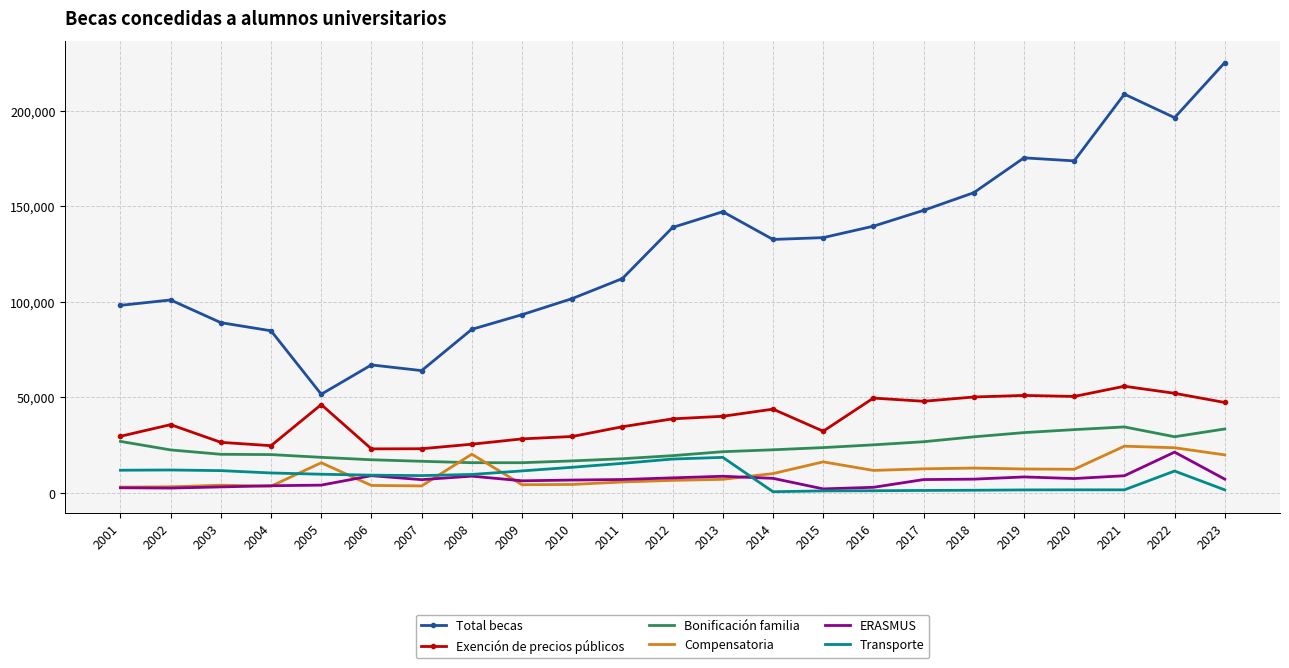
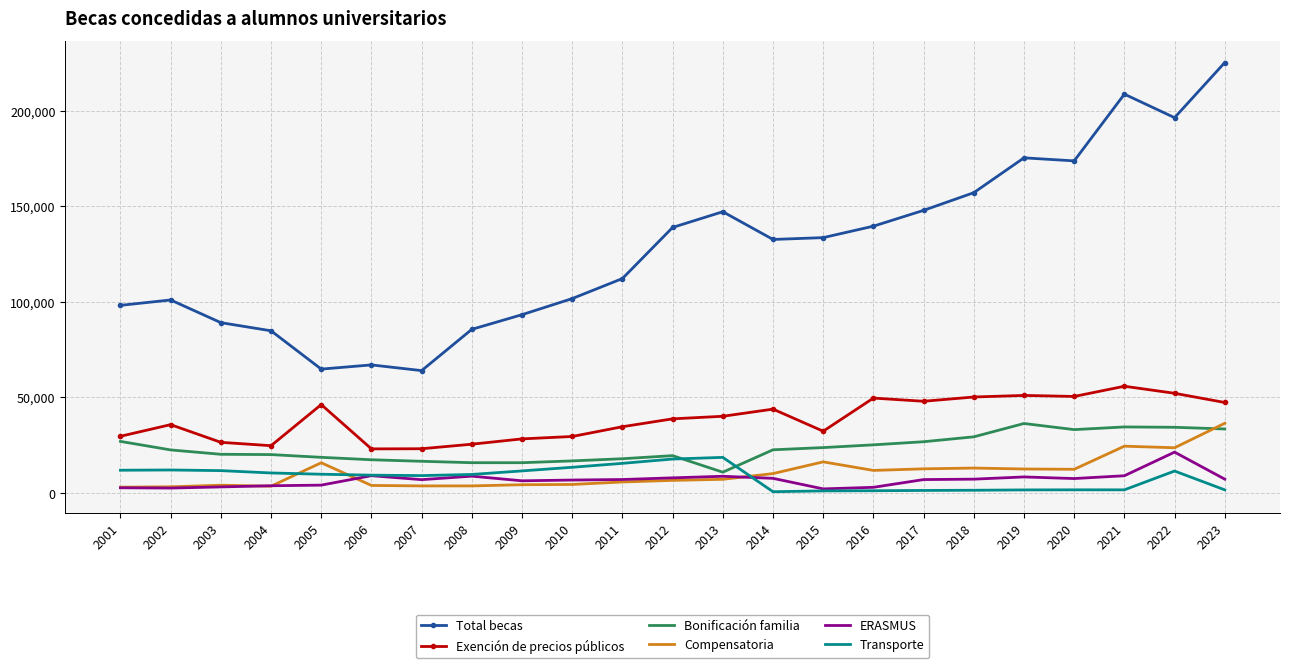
  {
    "Total becas": {
      "2001": "98,000",
      "2002": "101,000",
      "2003": "89,000",
      "2004": "85,000",
-     "2005": "52,000",
+     "2005": "65,000",
      "2006": "67,000",
      "2007": "64,000",
      "2008": "86,000",
      "2009": "93,000",
      "2010": "102,000",
      "2011": "112,000",
      "2012": "139,000",
      "2013": "147,000",
      "2014": "133,000",
      "2015": "134,000",
      "2016": "140,000",
      "2017": "148,000",
      "2018": "157,000",
      "2019": "175,000",
      "2020": "174,000",
      "2021": "209,000",
      "2022": "196,000",
      "2023": "225,000"
    },
    "Exención de precios públicos": {
      "2001": "30,000",
      "2002": "36,000",
      "2003": "27,000",
      "2004": "25,000",
      "2005": "46,000",
      "2006": "23,000",
      "2007": "23,000",
      "2008": "26,000",
      "2009": "28,000",
      "2010": "30,000",
      "2011": "35,000",
      "2012": "39,000",
      "2013": "40,000",
      "2014": "44,000",
      "2015": "32,000",
      "2016": "50,000",
      "2017": "48,000",
      "2018": "50,000",
      "2019": "51,000",
      "2020": "51,000",
      "2021": "56,000",
      "2022": "52,000",
      "2023": "47,000"
    },
    "Bonificación familia": {
      "2001": "27,000",
      "2002": "23,000",
      "2003": "20,000",
      "2004": "20,000",
      "2005": "19,000",
      "2006": "17,000",
      "2007": "17,000",
      "2008": "16,000",
      "2009": "16,000",
      "2010": "17,000",
      "2011": "18,000",
      "2012": "20,000",
-     "2013": "22,000",
+     "2013": "11,000",
      "2014": "23,000",
      "2015": "24,000",
      "2016": "25,000",
      "2017": "27,000",
      "2018": "29,000",
-     "2019": "32,000",
+     "2019": "36,000",
      "2020": "33,000",
      "2021": "35,000",
-     "2022": "29,000",
+     "2022": "34,000",
      "2023": "33,000"
    },
    "Compensatoria": {
      "2005": "16,000",
      "2006": "4,000",
      "2007": "4,000",
-     "2008": "20,000",
+     "2008": "4,000",
      "2009": "4,000",
      "2010": "4,000",
      "2012": "7,000",
      "2013": "7,000",
      "2014": "10,000",
      "2015": "16,000",
      "2016": "12,000",
      "2017": "13,000",
      "2018": "13,000",
      "2019": "13,000",
      "2020": "12,000",
      "2021": "24,000",
      "2022": "24,000",
-     "2023": "20,000"
+     "2023": "36,000"
    },
    "ERASMUS": {
      "2005": "4,000",
      "2007": "7,000",
      "2009": "6,000",
      "2010": "7,000",
      "2012": "8,000",
      "2013": "9,000",
      "2014": "8,000",
      "2016": "3,000",
      "2017": "7,000",
      "2018": "7,000",
      "2019": "8,000",
      "2020": "8,000",
      "2021": "9,000",
      "2022": "21,000",
      "2023": "7,000"
    },
    "Transporte": {
      "2001": "12,000",
      "2002": "12,000",
      "2003": "12,000",
      "2004": "10,000",
      "2005": "10,000",
      "2007": "9,000",
      "2009": "12,000",
      "2010": "13,000",
      "2011": "16,000",
      "2012": "18,000",
      "2013": "19,000",
      "2014": "1,000",
      "2016": "1,000",
      "2017": "1,000",
      "2018": "1,000",
      "2019": "2,000",
      "2020": "2,000",
      "2021": "2,000",
      "2022": "11,000",
      "2023": "2,000"
    }
  }
